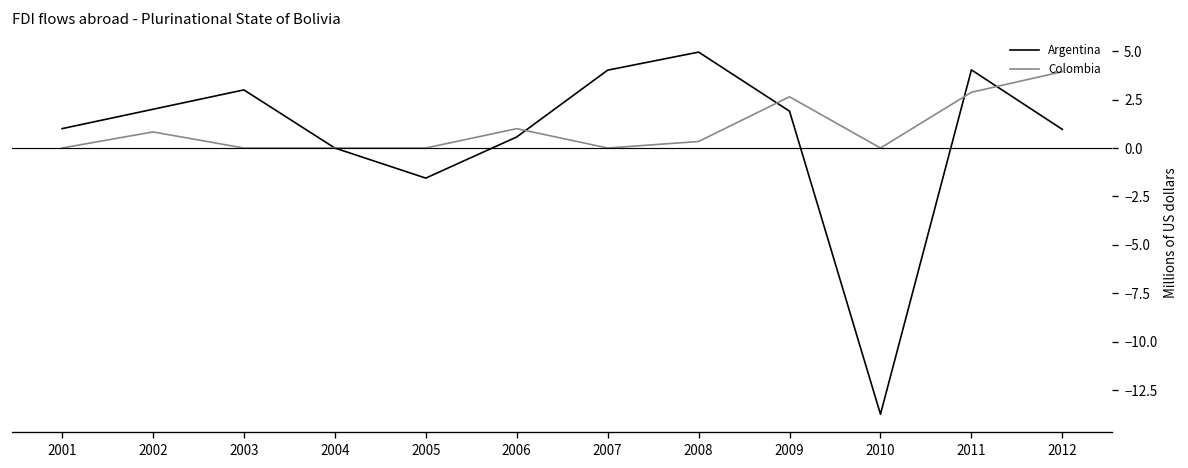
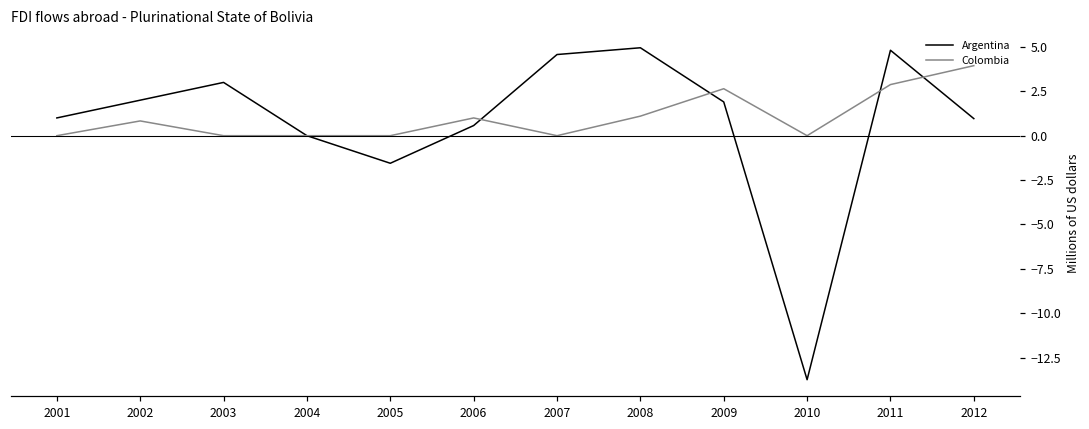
  {
    "Argentina": {
      "2001": 1.0,
      "2002": 2.0,
      "2003": 3.0,
      "2005": -1.6,
      "2006": 0.6,
-     "2007": 4.0,
+     "2007": 4.6,
      "2008": 5.0,
      "2009": 1.9,
      "2010": -13.7,
-     "2011": 4.0,
+     "2011": 4.8,
      "2012": 1.0
    },
    "Colombia": {
      "2001": 0.0,
      "2002": 0.8,
      "2003": 0.0,
      "2005": 0.0,
      "2006": 1.0,
      "2007": 0.0,
-     "2008": 0.3,
+     "2008": 1.1,
      "2009": 2.6,
      "2010": 0.0,
      "2011": 2.9,
      "2012": 3.9
    }
  }
